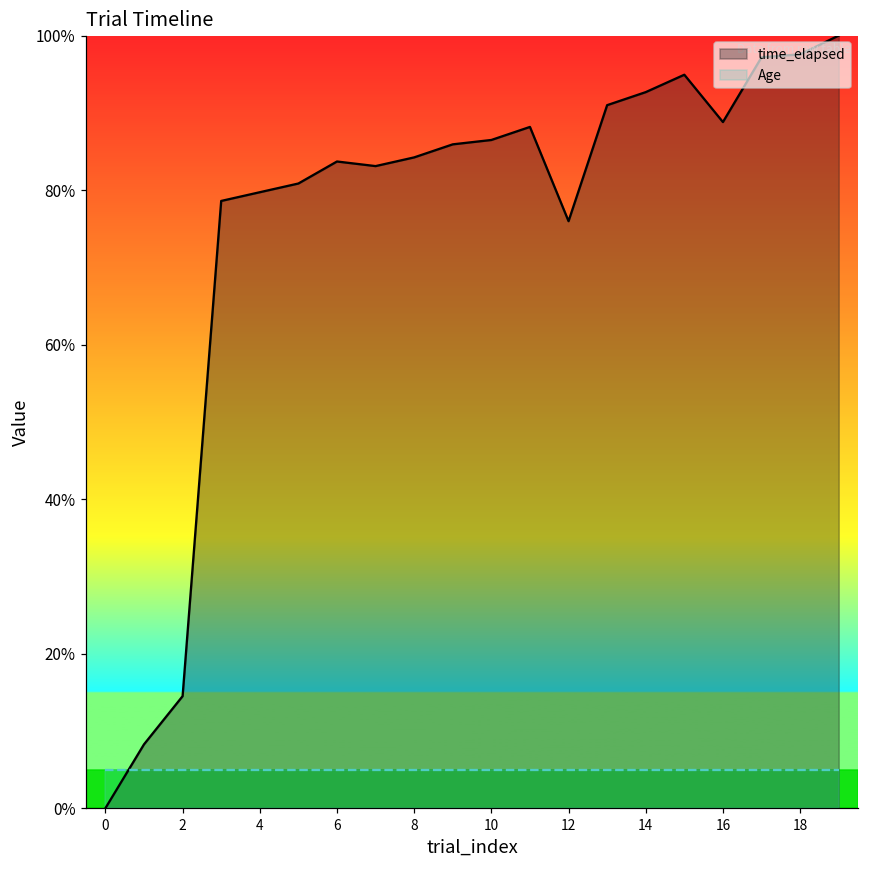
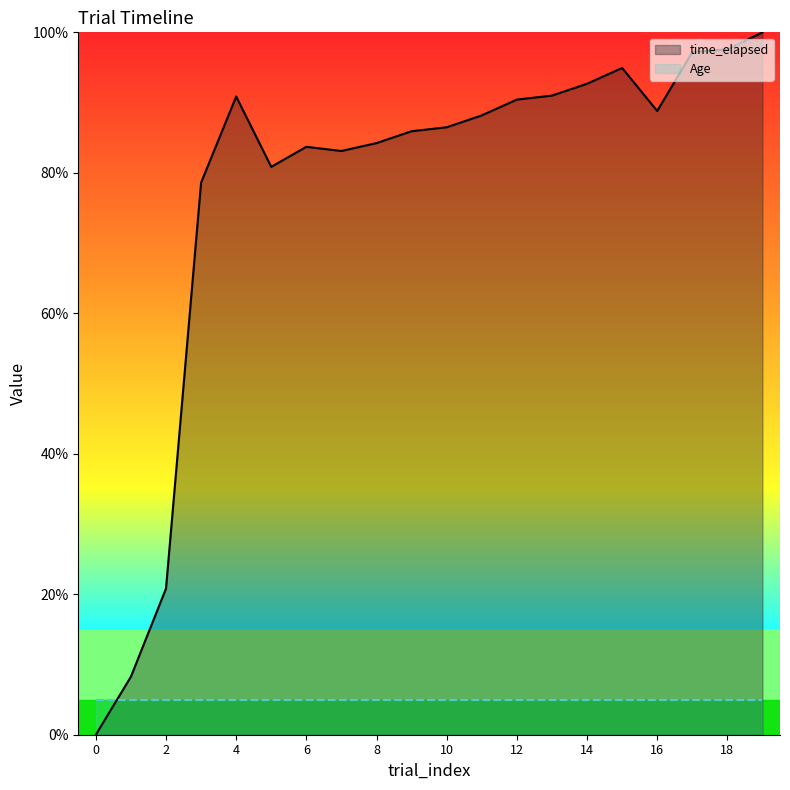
  {
    "time_elapsed": {
-     "2": "14%",
-     "4": "80%",
+     "2": "21%",
+     "4": "91%",
      "6": "84%",
      "8": "84%",
      "10": "86%",
-     "12": "76%",
+     "12": "90%",
      "14": "93%",
      "16": "89%"
    }
  }
